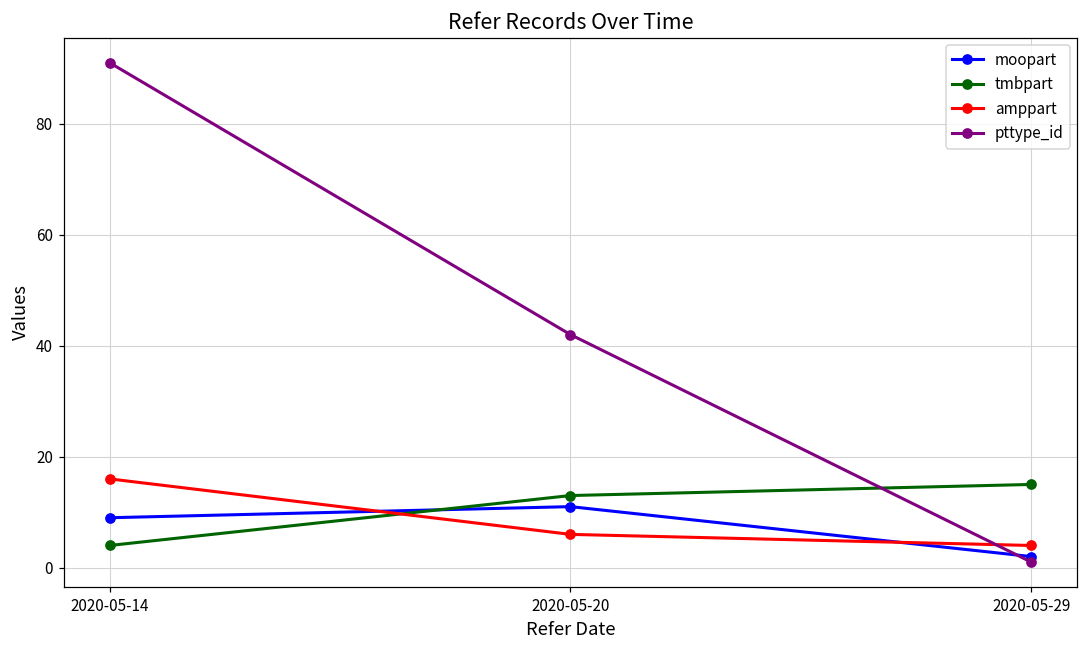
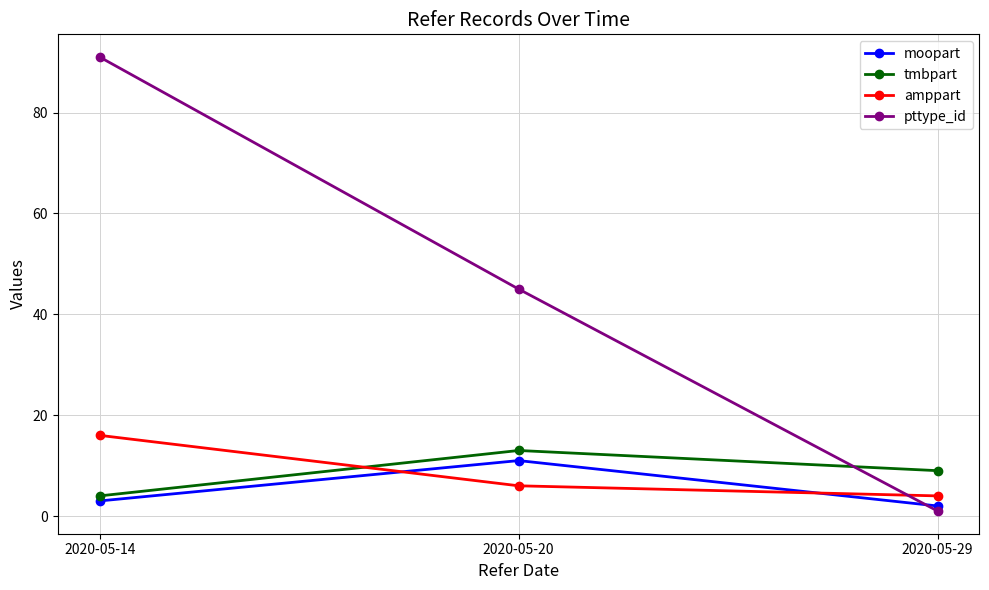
  {
    "moopart": {
-     "2020-05-14": 9,
+     "2020-05-14": 3,
      "2020-05-20": 11,
      "2020-05-29": 2
    },
    "tmbpart": {
      "2020-05-14": 4,
      "2020-05-20": 13,
-     "2020-05-29": 15
+     "2020-05-29": 9
    },
    "amppart": {
      "2020-05-14": 16,
      "2020-05-20": 6,
      "2020-05-29": 4
    },
    "pttype_id": {
      "2020-05-14": 91,
-     "2020-05-20": 42,
+     "2020-05-20": 45,
      "2020-05-29": 1
    }
  }
